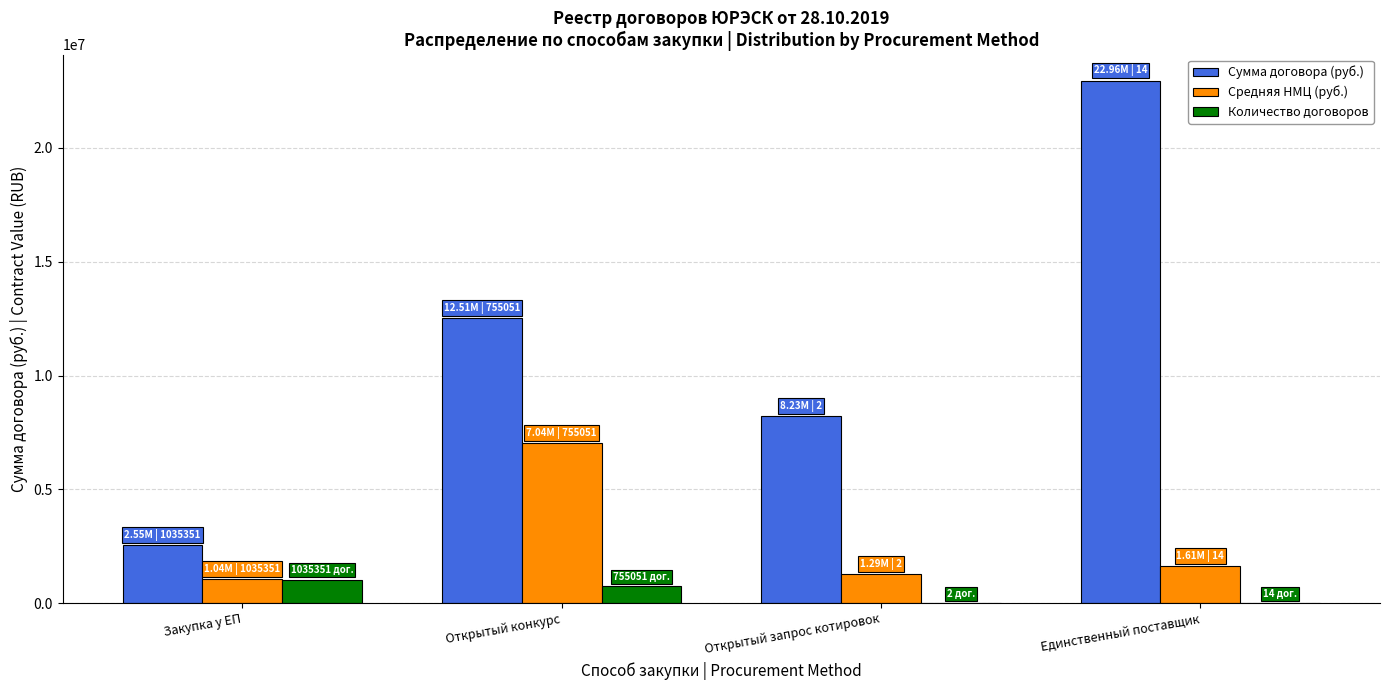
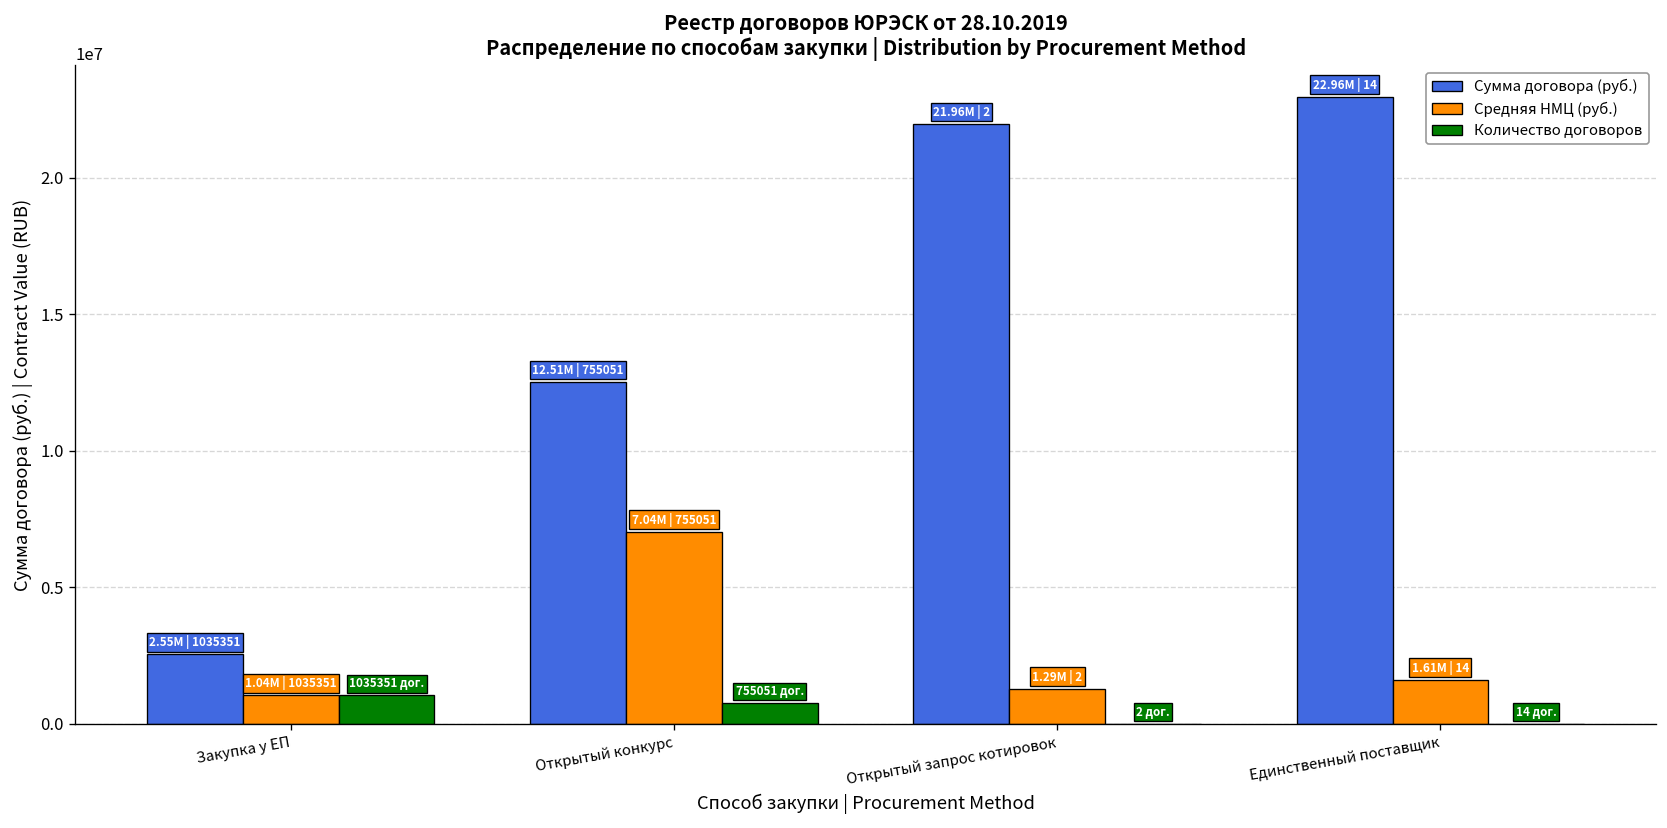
  {
    "Сумма договора (руб.)": {
-     "Открытый запрос котировок": "8.23M"
+     "Открытый запрос котировок": "21.96M"
    }
  }
